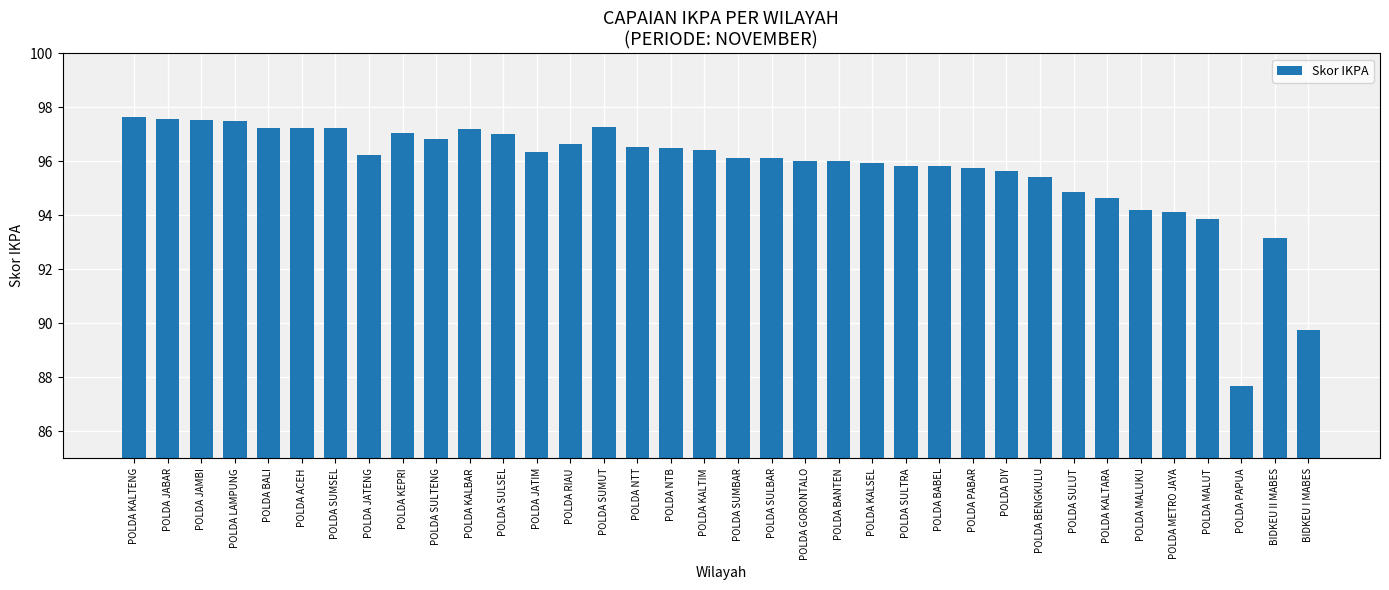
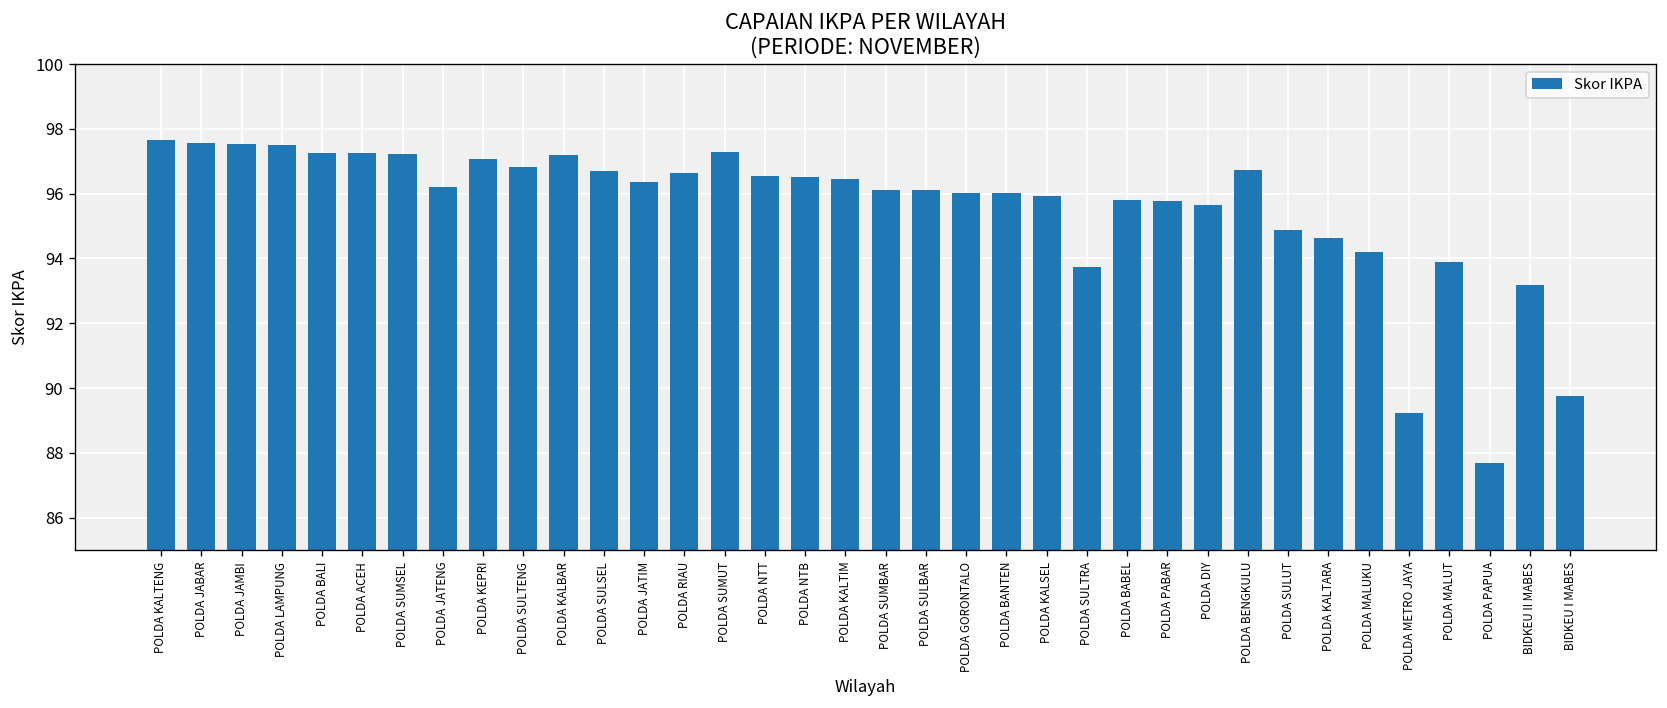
  {
    "POLDA KALTENG": 97.7,
    "POLDA JABAR": 97.6,
    "POLDA JAMBI": 97.5,
    "POLDA LAMPUNG": 97.5,
    "POLDA BALI": 97.2,
    "POLDA ACEH": 97.2,
    "POLDA SUMSEL": 97.2,
    "POLDA JATENG": 96.2,
    "POLDA KEPRI": 97.1,
    "POLDA SULTENG": 96.8,
    "POLDA KALBAR": 97.2,
-   "POLDA SULSEL": 97.0,
+   "POLDA SULSEL": 96.7,
    "POLDA JATIM": 96.4,
    "POLDA RIAU": 96.6,
    "POLDA SUMUT": 97.3,
    "POLDA NTT": 96.6,
    "POLDA NTB": 96.5,
    "POLDA KALTIM": 96.4,
    "POLDA SUMBAR": 96.1,
    "POLDA SULBAR": 96.1,
    "POLDA GORONTALO": 96.0,
    "POLDA BANTEN": 96.0,
    "POLDA KALSEL": 95.9,
-   "POLDA SULTRA": 95.8,
+   "POLDA SULTRA": 93.7,
    "POLDA BABEL": 95.8,
    "POLDA PABAR": 95.8,
    "POLDA DIY": 95.7,
-   "POLDA BENGKULU": 95.4,
+   "POLDA BENGKULU": 96.7,
    "POLDA SULUT": 94.9,
    "POLDA KALTARA": 94.6,
    "POLDA MALUKU": 94.2,
-   "POLDA METRO JAYA": 94.1,
+   "POLDA METRO JAYA": 89.2,
    "POLDA MALUT": 93.9,
    "POLDA PAPUA": 87.7,
    "BIDKEU II MABES": 93.2,
    "BIDKEU I MABES": 89.8
  }
